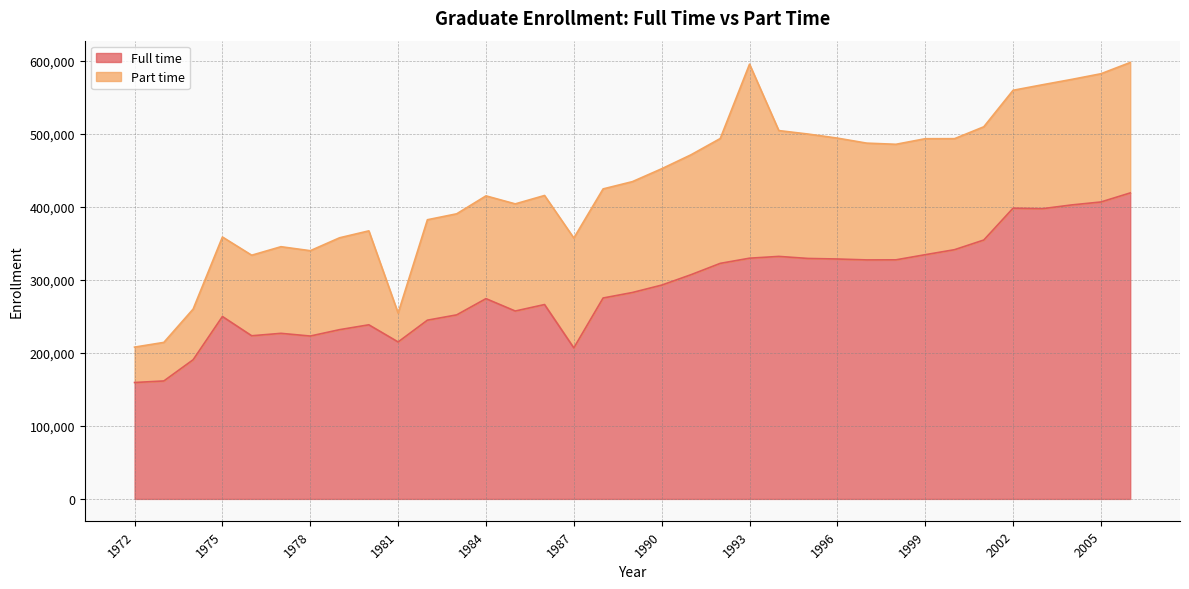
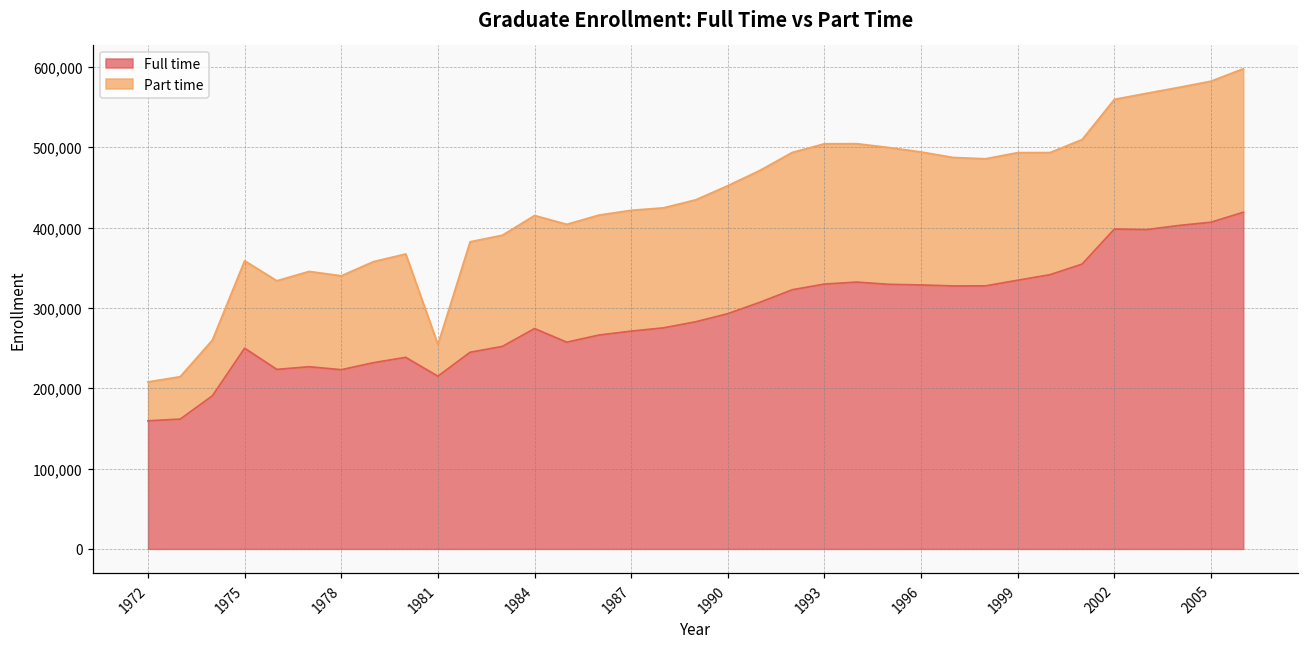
  {
    "Full time": {
      "1972": "160,000",
      "1975": "250,000",
      "1978": "220,000",
      "1981": "210,000",
      "1984": "270,000",
-     "1987": "210,000",
+     "1987": "270,000",
      "1990": "290,000",
      "1993": "330,000",
      "1996": "330,000",
      "1999": "330,000",
      "2002": "400,000",
      "2005": "410,000"
    },
    "Part time": {
      "1972": "50,000",
      "1975": "110,000",
      "1978": "120,000",
      "1981": "40,000",
      "1984": "140,000",
      "1987": "150,000",
      "1990": "160,000",
-     "1993": "270,000",
+     "1993": "170,000",
      "1996": "170,000",
      "1999": "160,000",
      "2002": "160,000",
      "2005": "180,000"
    }
  }
